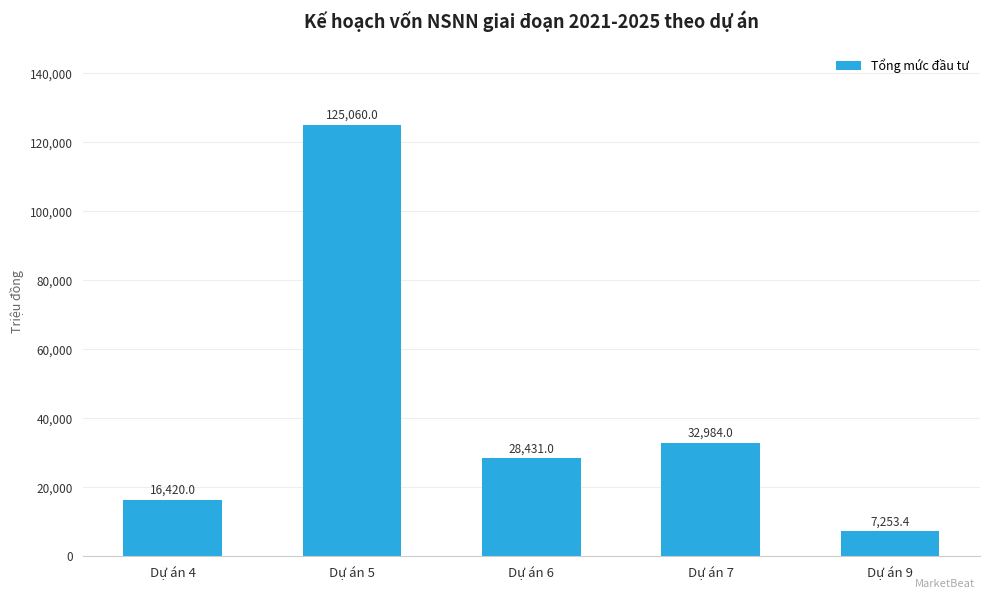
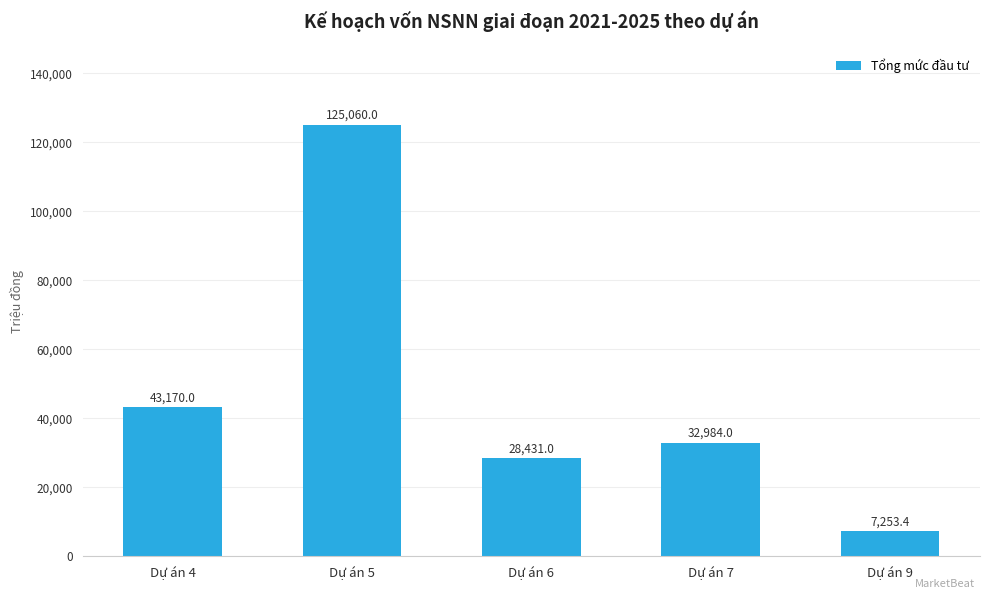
  {
-   "Dự án 4": "16,420.0",
+   "Dự án 4": "43,170.0",
    "Dự án 5": "125,060.0",
    "Dự án 6": "28,431.0",
    "Dự án 7": "32,984.0",
    "Dự án 9": "7,253.4"
  }
